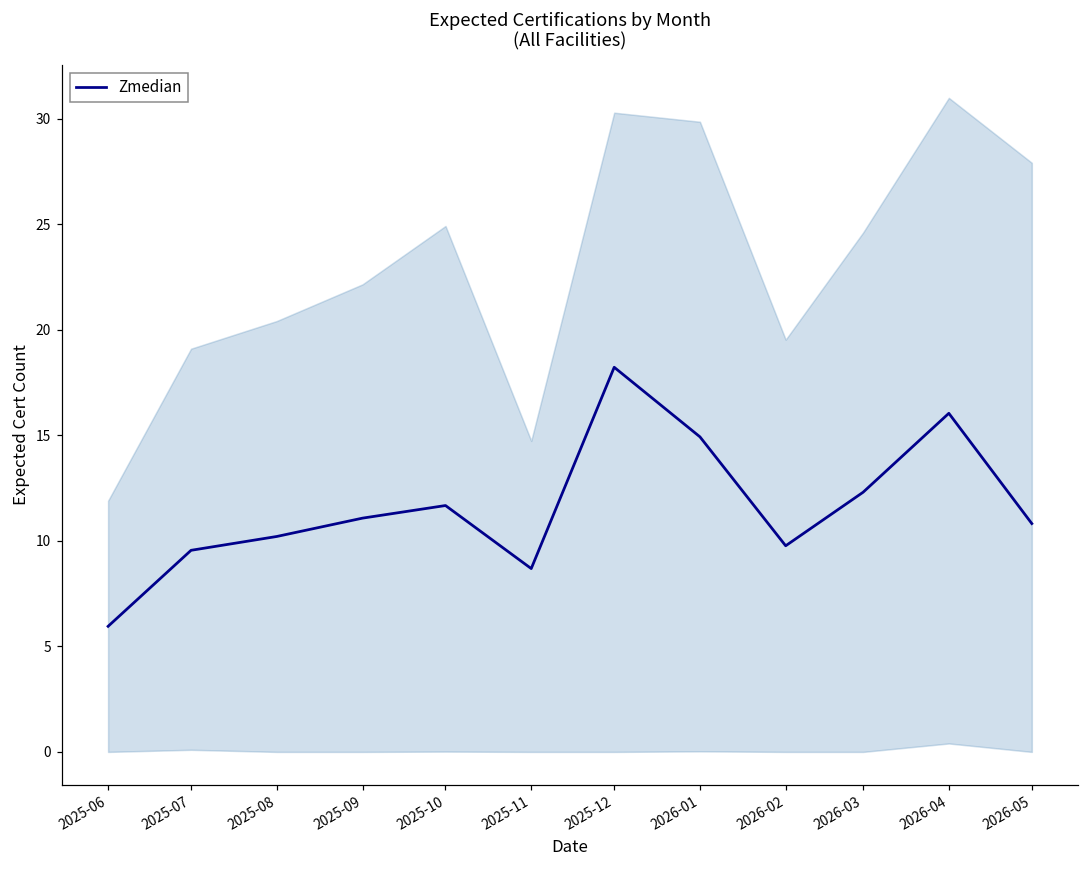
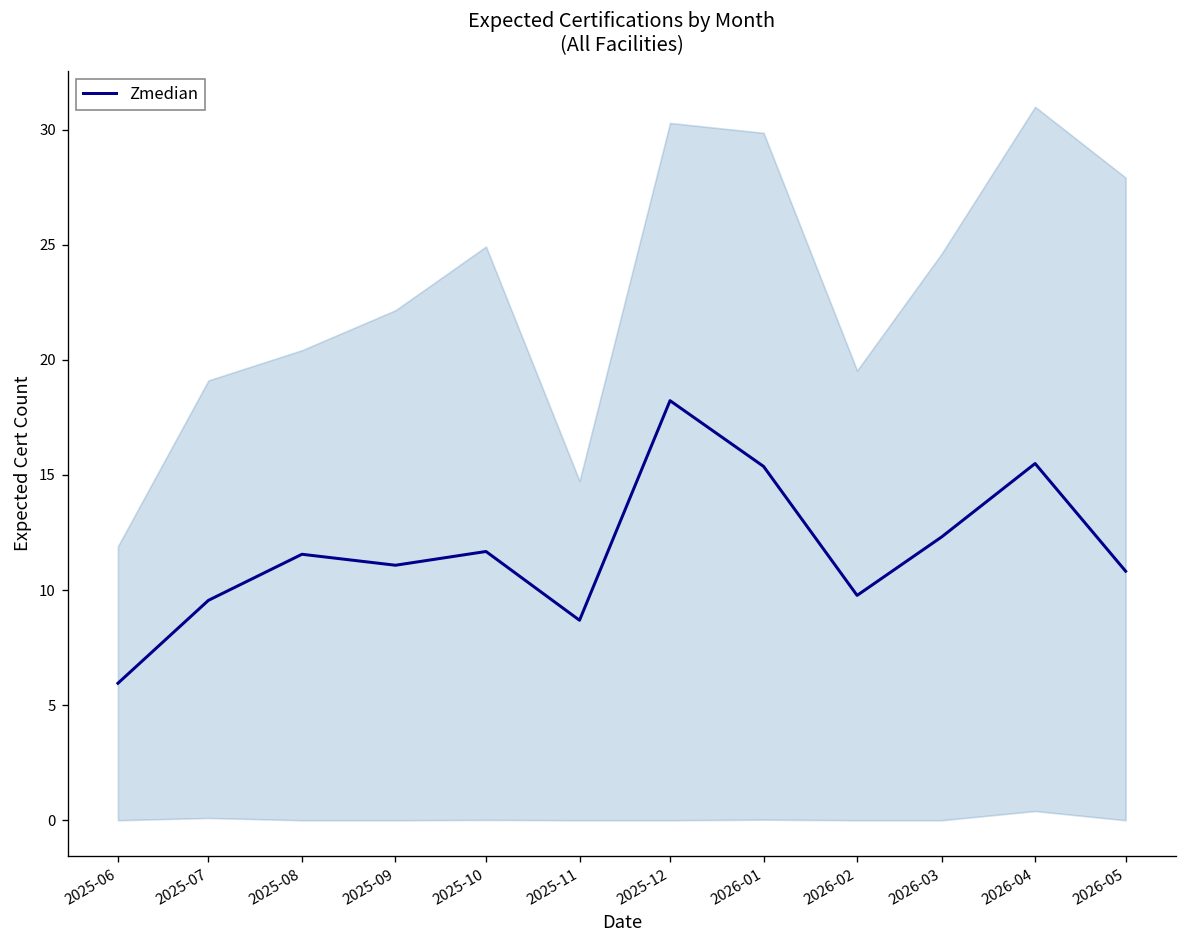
  {
    "Zmedian": {
      "2025-06": 6.0,
      "2025-07": 9.6,
-     "2025-08": 10.2,
+     "2025-08": 11.6,
      "2025-09": 11.1,
      "2025-10": 11.7,
      "2025-11": 8.7,
      "2025-12": 18.2,
-     "2026-01": 14.9,
+     "2026-01": 15.4,
      "2026-02": 9.8,
      "2026-03": 12.3,
-     "2026-04": 16.0,
+     "2026-04": 15.5,
      "2026-05": 10.8
    }
  }
